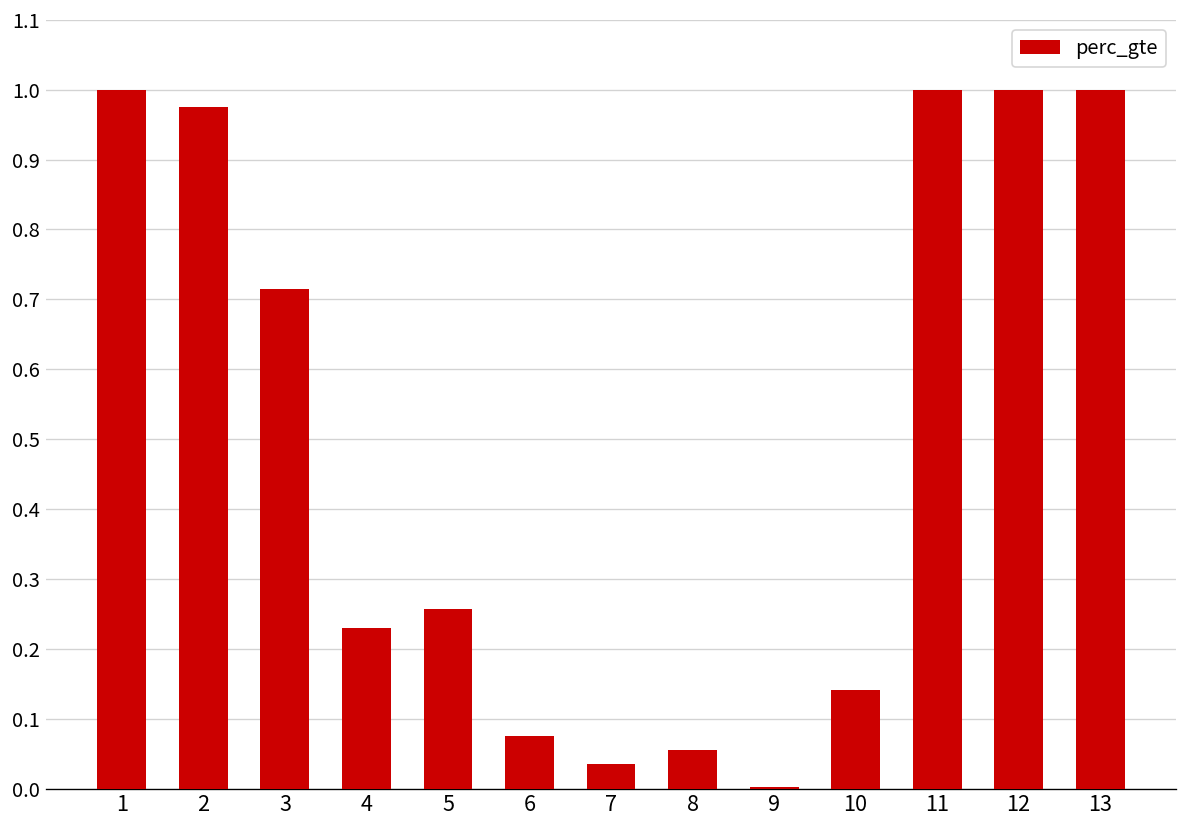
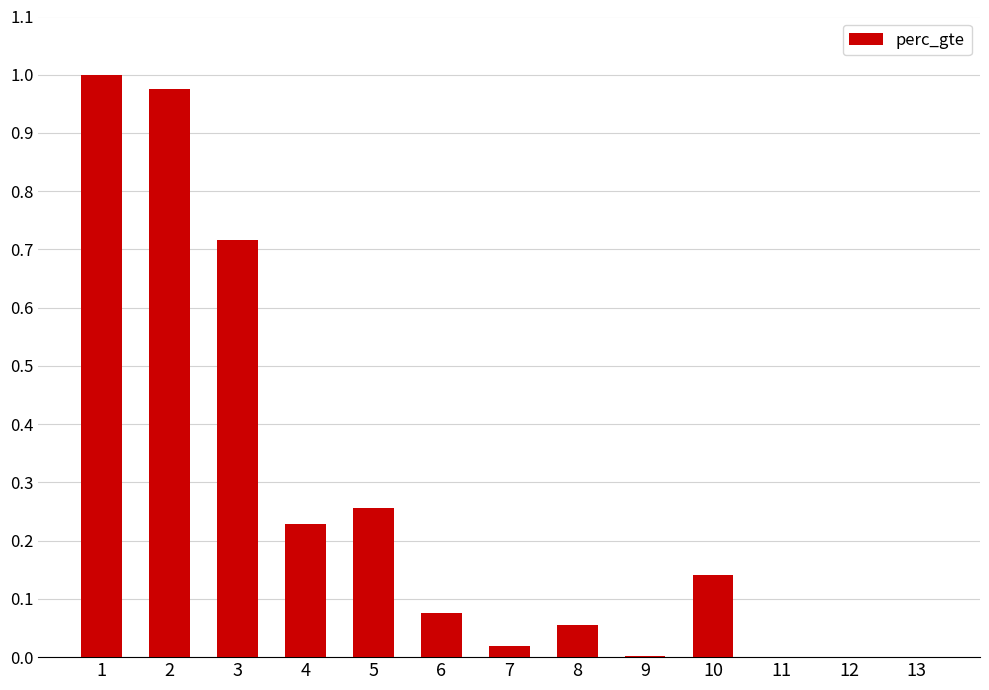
  {
    "1": 1.00,
    "2": 0.97,
    "3": 0.72,
    "4": 0.23,
    "5": 0.26,
    "6": 0.08,
-   "7": 0.03,
+   "7": 0.02,
    "8": 0.06,
    "10": 0.14,
-   "11": 1,
-   "12": 1,
-   "13": 1
+   "11": 0,
+   "12": 0,
+   "13": 0
  }
